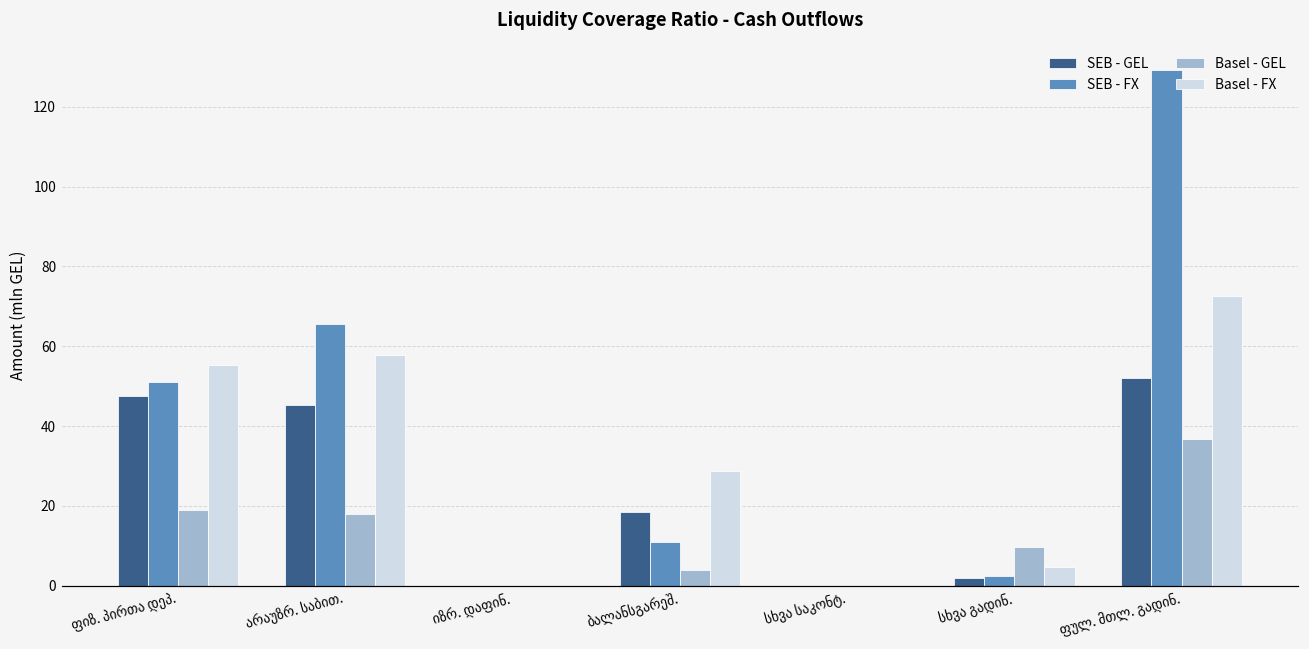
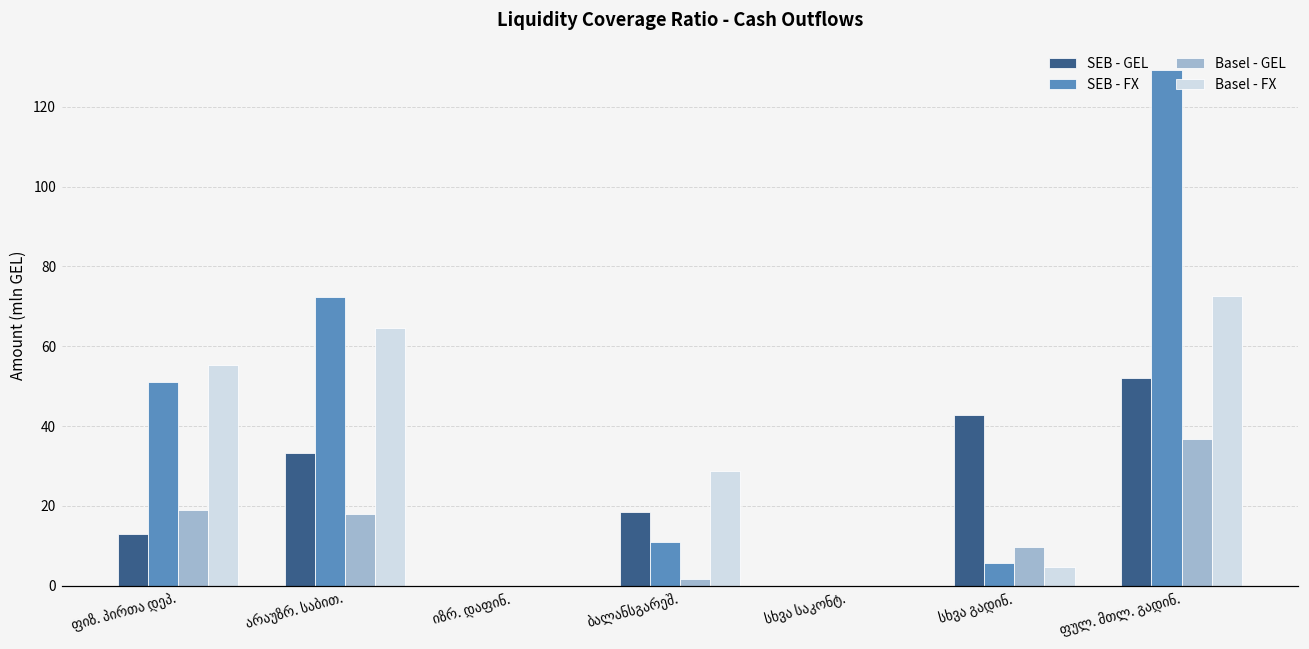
  {
    "SEB - GEL": {
-     "ფიზ. პირთა დეპ.": 47,
-     "არაუზრ. საბით.": 45,
+     "ფიზ. პირთა დეპ.": 13,
+     "არაუზრ. საბით.": 33,
      "იზრ. დაფინ.": 0,
      "ბალანსგარეშ.": 19,
      "სხვა საკონტ.": 0,
-     "სხვა გადინ.": 2,
+     "სხვა გადინ.": 43,
      "ფულ. მთლ. გადინ.": 52
    },
    "SEB - FX": {
      "ფიზ. პირთა დეპ.": 51,
-     "არაუზრ. საბით.": 66,
+     "არაუზრ. საბით.": 72,
      "იზრ. დაფინ.": 0,
      "ბალანსგარეშ.": 11,
      "სხვა საკონტ.": 0,
-     "სხვა გადინ.": 2,
+     "სხვა გადინ.": 6,
      "ფულ. მთლ. გადინ.": 129
    },
    "Basel - GEL": {
      "ფიზ. პირთა დეპ.": 19,
      "არაუზრ. საბით.": 18,
      "იზრ. დაფინ.": 0,
-     "ბალანსგარეშ.": 4,
+     "ბალანსგარეშ.": 2,
      "სხვა საკონტ.": 0,
      "სხვა გადინ.": 10,
      "ფულ. მთლ. გადინ.": 37
    },
    "Basel - FX": {
      "ფიზ. პირთა დეპ.": 55,
-     "არაუზრ. საბით.": 58,
+     "არაუზრ. საბით.": 65,
      "იზრ. დაფინ.": 0,
      "ბალანსგარეშ.": 29,
      "სხვა საკონტ.": 0,
      "სხვა გადინ.": 5,
      "ფულ. მთლ. გადინ.": 73
    }
  }
